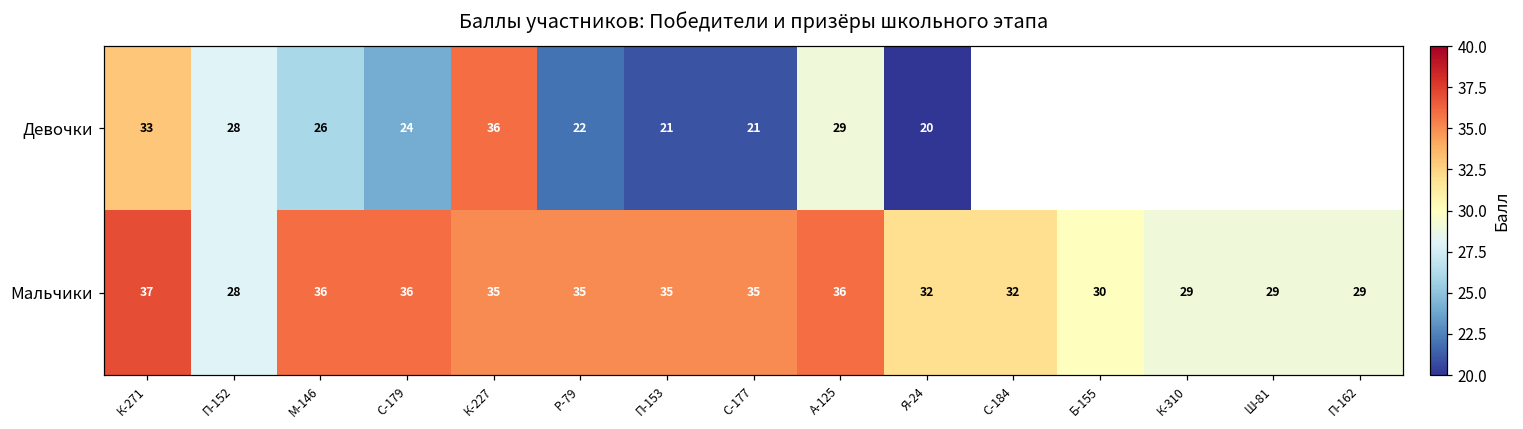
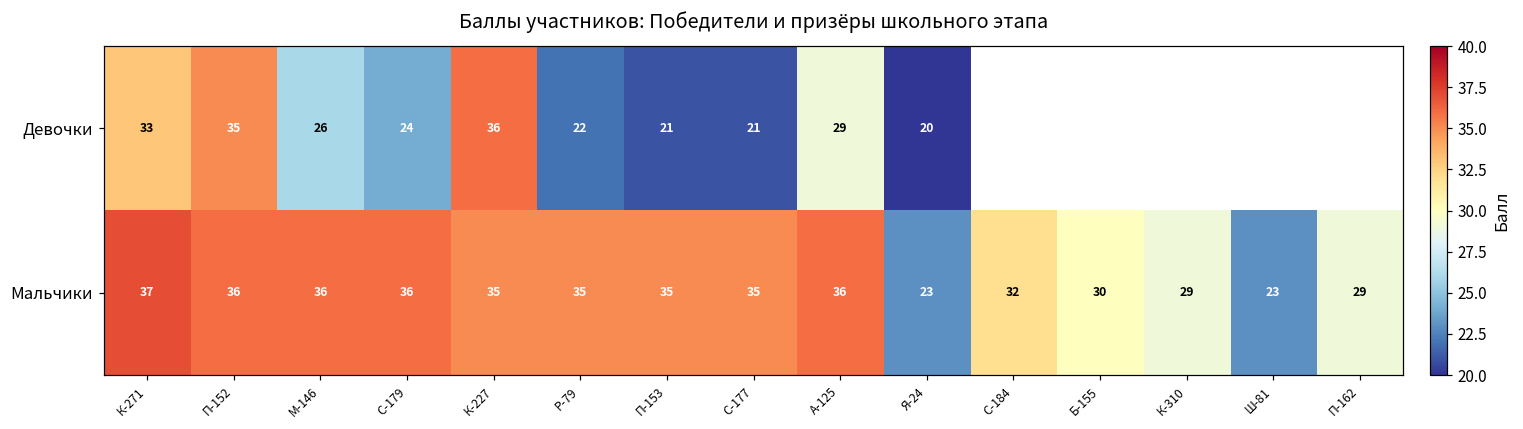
  {
    "Девочки": {
      "К-271": 33,
-     "П-152": 28,
+     "П-152": 35,
      "М-146": 26,
      "С-179": 24,
      "К-227": 36,
      "Р-79": 22,
      "П-153": 21,
      "С-177": 21,
      "А-125": 29,
      "Я-24": 20
    },
    "Мальчики": {
      "К-271": 37,
-     "П-152": 28,
+     "П-152": 36,
      "М-146": 36,
      "С-179": 36,
      "К-227": 35,
      "Р-79": 35,
      "П-153": 35,
      "С-177": 35,
      "А-125": 36,
-     "Я-24": 32,
+     "Я-24": 23,
      "С-184": 32,
      "Б-155": 30,
      "К-310": 29,
-     "Ш-81": 29,
+     "Ш-81": 23,
      "П-162": 29
    }
  }
